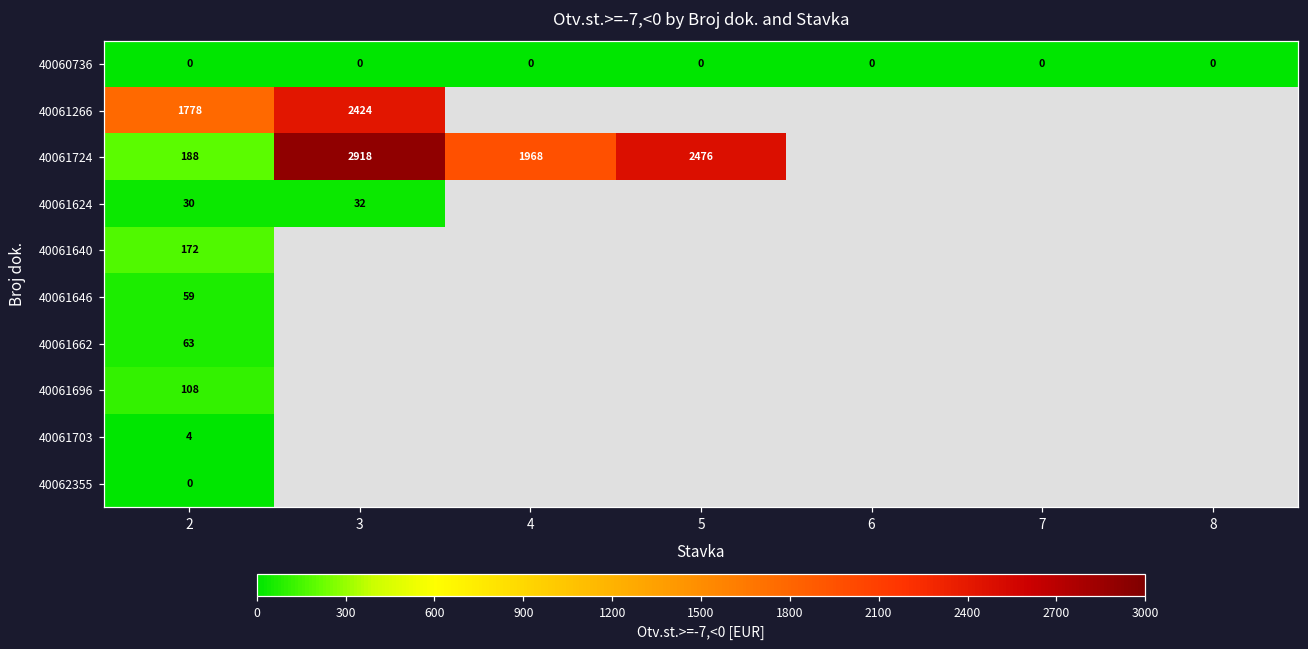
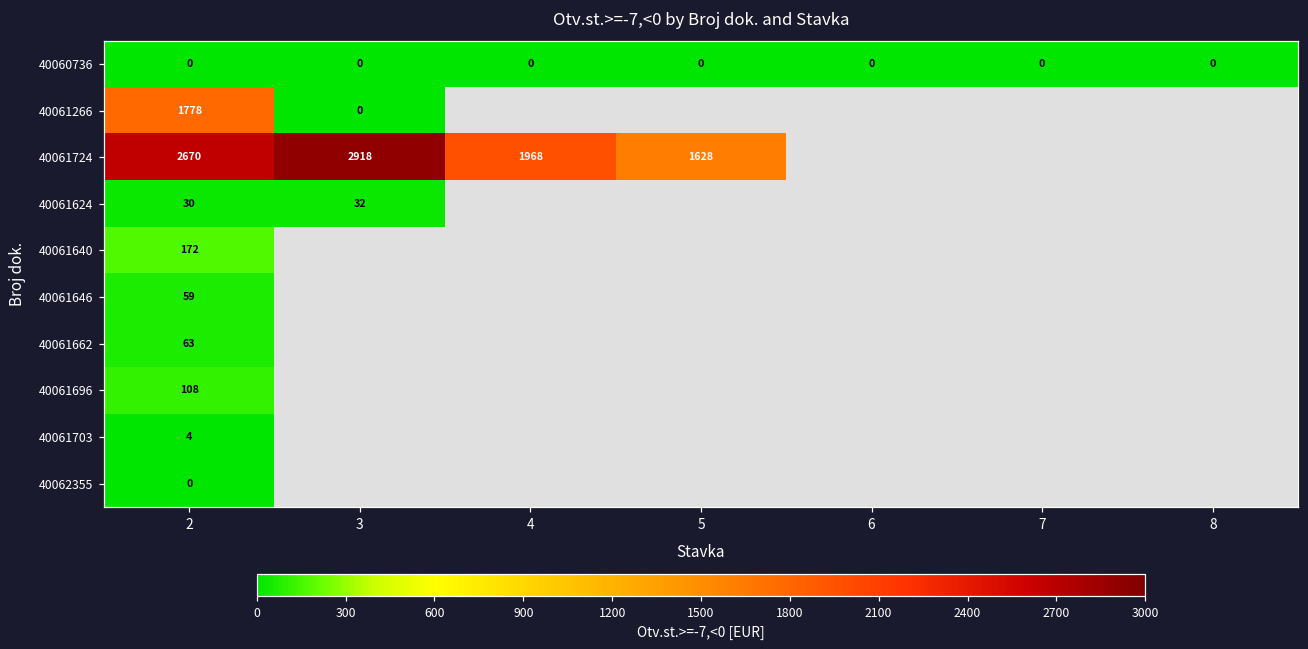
  {
    "40060736": {
      "2": 0,
      "3": 0,
      "4": 0,
      "5": 0,
      "6": 0,
      "7": 0,
      "8": 0
    },
    "40061266": {
      "2": 1778,
-     "3": 2424
+     "3": 0
    },
    "40061724": {
-     "2": 188,
+     "2": 2670,
      "3": 2918,
      "4": 1968,
-     "5": 2476
+     "5": 1628
    },
    "40061624": {
      "2": 30,
      "3": 32
    },
    "40061640": {
      "2": 172
    },
    "40061646": {
      "2": 59
    },
    "40061662": {
      "2": 63
    },
    "40061696": {
      "2": 108
    },
    "40061703": {
      "2": 4
    },
    "40062355": {
      "2": 0
    }
  }
